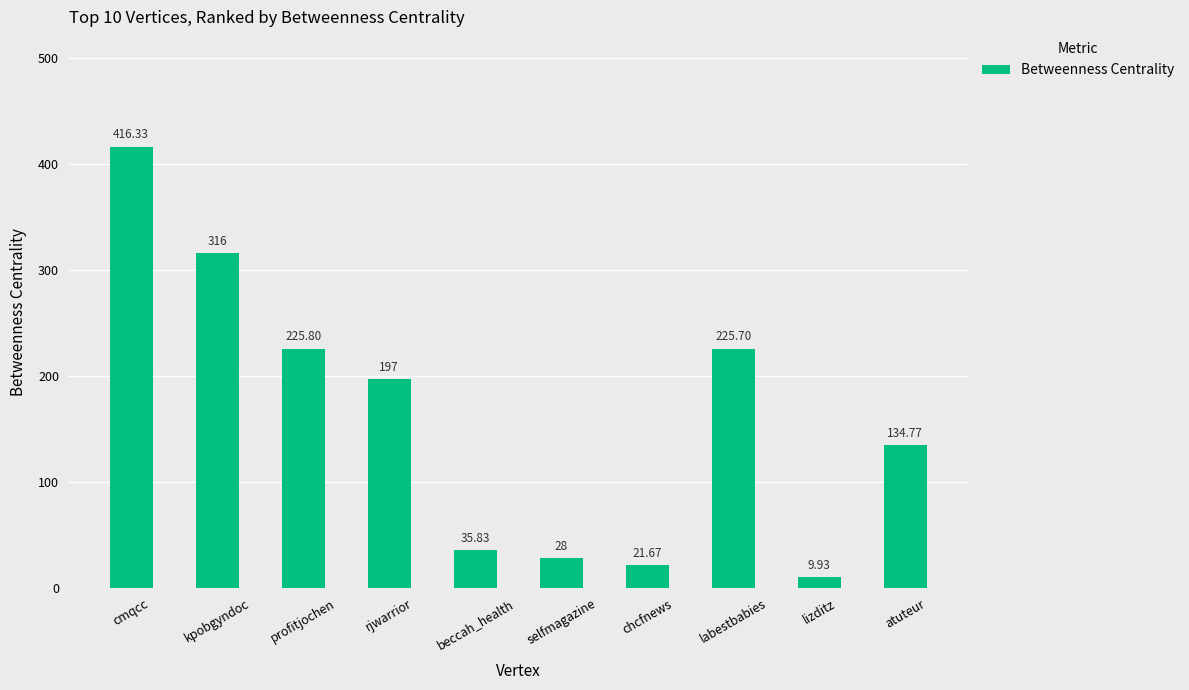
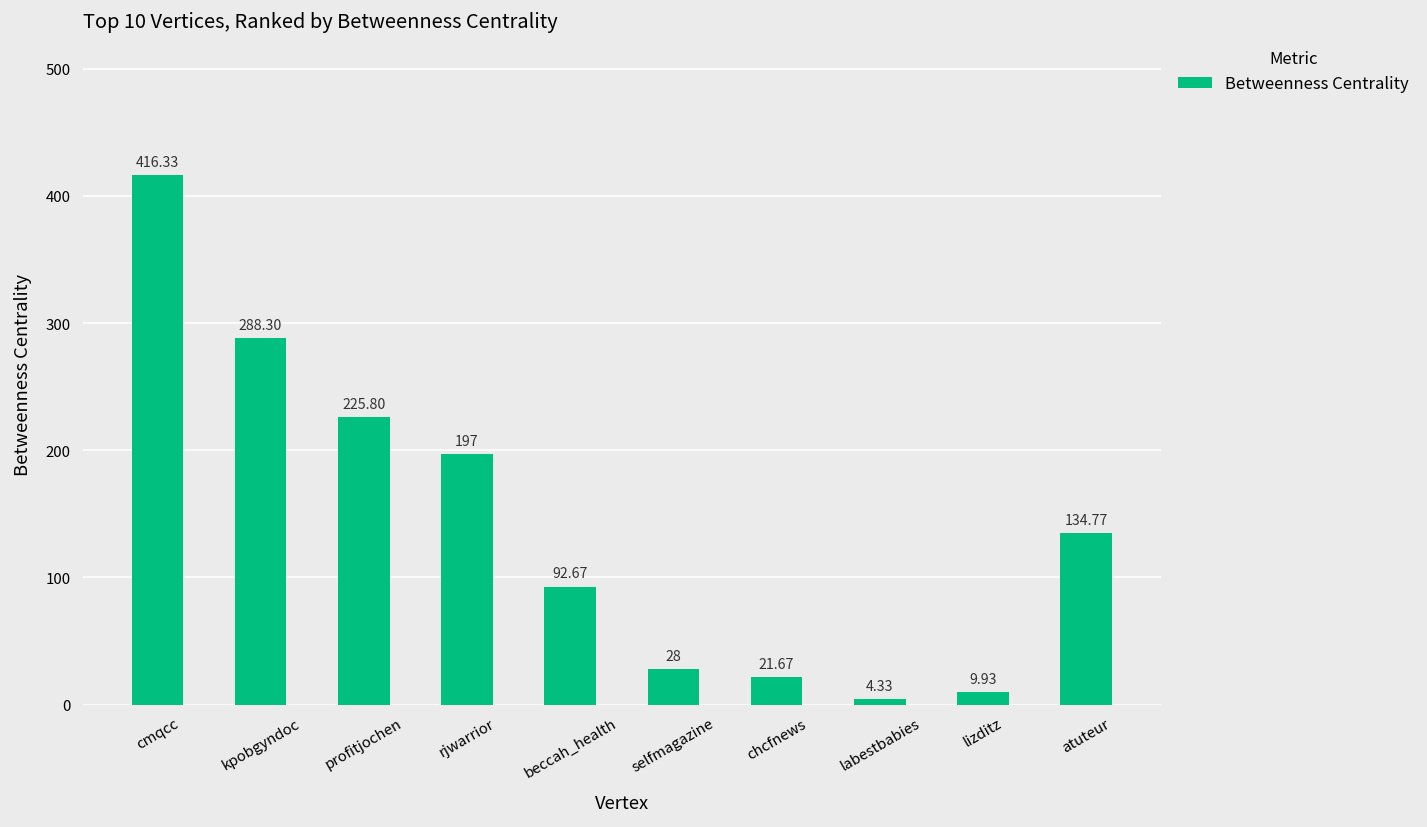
  {
    "cmqcc": 416.33,
-   "kpobgyndoc": 316,
+   "kpobgyndoc": 288.30,
    "profitjochen": 225.80,
    "rjwarrior": 197,
-   "beccah_health": 35.83,
+   "beccah_health": 92.67,
    "selfmagazine": 28,
    "chcfnews": 21.67,
-   "labestbabies": 225.70,
+   "labestbabies": 4.33,
    "lizditz": 9.93,
    "atuteur": 134.77
  }
